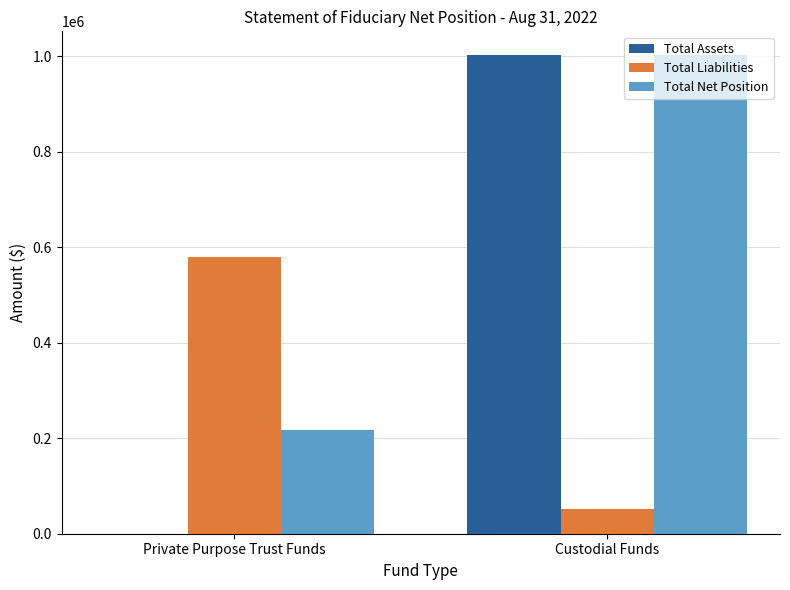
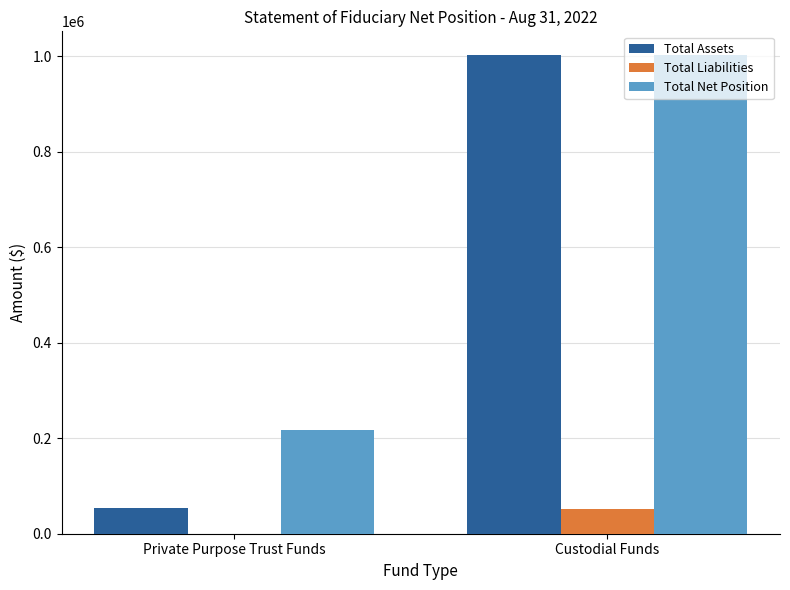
  {
    "Total Assets": {
-     "Private Purpose Trust Funds": 0,
+     "Private Purpose Trust Funds": 50000,
      "Custodial Funds": 1000000
    },
    "Total Liabilities": {
-     "Private Purpose Trust Funds": 580000,
+     "Private Purpose Trust Funds": 0,
      "Custodial Funds": 50000
    },
    "Total Net Position": {
      "Private Purpose Trust Funds": 220000
    }
  }
